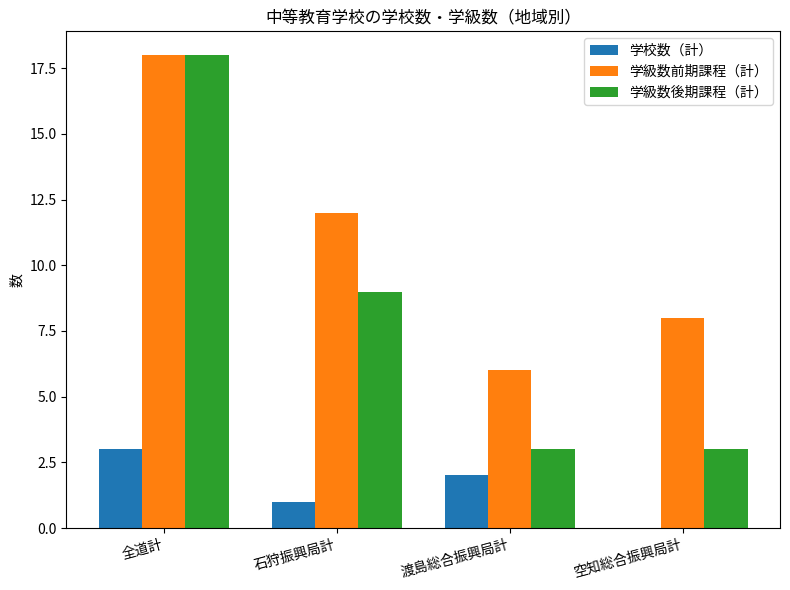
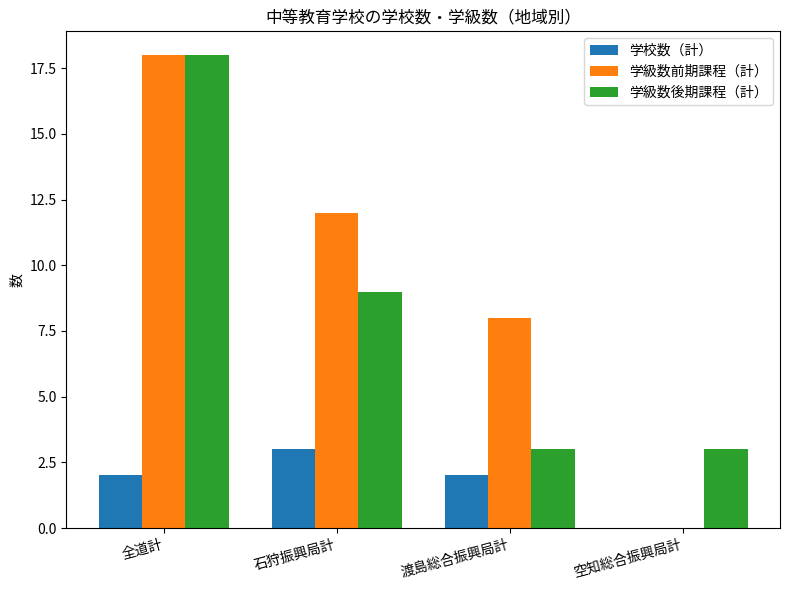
  {
    "学校数（計）": {
-     "全道計": 3,
-     "石狩振興局計": 1,
+     "全道計": 2,
+     "石狩振興局計": 3,
      "渡島総合振興局計": 2,
      "空知総合振興局計": 0
    },
    "学級数前期課程（計）": {
      "全道計": 18,
      "石狩振興局計": 12,
-     "渡島総合振興局計": 6,
-     "空知総合振興局計": 8
+     "渡島総合振興局計": 8,
+     "空知総合振興局計": 0
    },
    "学級数後期課程（計）": {
      "全道計": 18,
      "石狩振興局計": 9,
      "渡島総合振興局計": 3,
      "空知総合振興局計": 3
    }
  }
